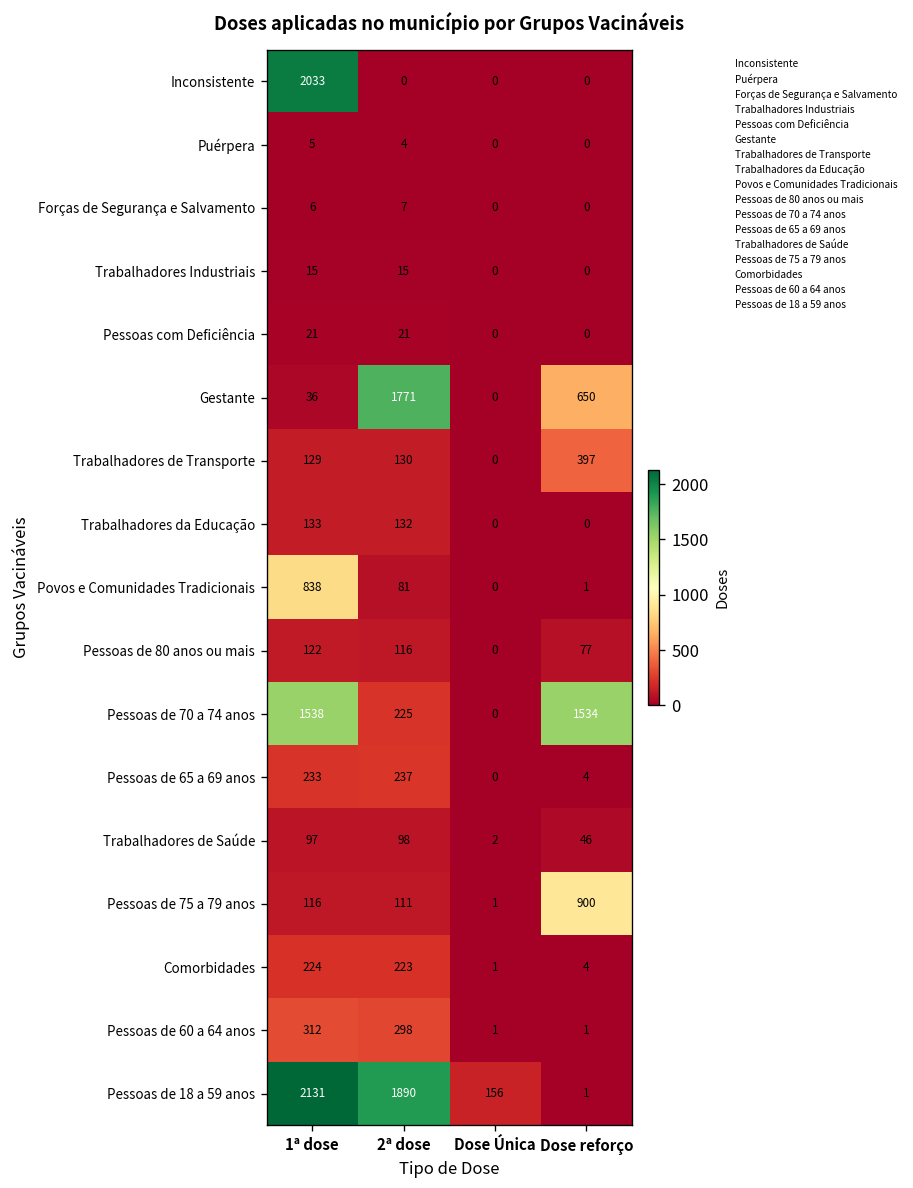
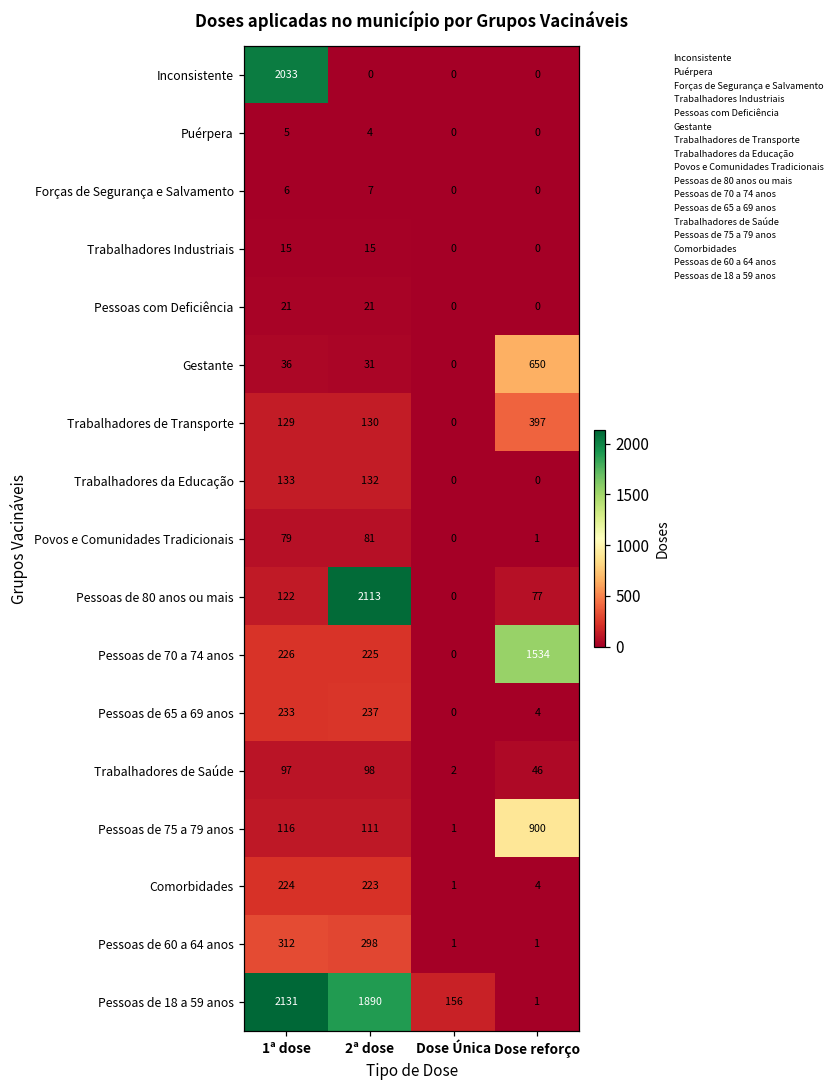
  {
    "Inconsistente": {
      "1ª dose": 2033,
      "2ª dose": 0,
      "Dose Única": 0,
      "Dose reforço": 0
    },
    "Puérpera": {
      "1ª dose": 5,
      "2ª dose": 4,
      "Dose Única": 0,
      "Dose reforço": 0
    },
    "Forças de Segurança e Salvamento": {
      "1ª dose": 6,
      "2ª dose": 7,
      "Dose Única": 0,
      "Dose reforço": 0
    },
    "Trabalhadores Industriais": {
      "1ª dose": 15,
      "2ª dose": 15,
      "Dose Única": 0,
      "Dose reforço": 0
    },
    "Pessoas com Deficiência": {
      "1ª dose": 21,
      "2ª dose": 21,
      "Dose Única": 0,
      "Dose reforço": 0
    },
    "Gestante": {
      "1ª dose": 36,
-     "2ª dose": 1771,
+     "2ª dose": 31,
      "Dose Única": 0,
      "Dose reforço": 650
    },
    "Trabalhadores de Transporte": {
      "1ª dose": 129,
      "2ª dose": 130,
      "Dose Única": 0,
      "Dose reforço": 397
    },
    "Trabalhadores da Educação": {
      "1ª dose": 133,
      "2ª dose": 132,
      "Dose Única": 0,
      "Dose reforço": 0
    },
    "Povos e Comunidades Tradicionais": {
-     "1ª dose": 838,
+     "1ª dose": 79,
      "2ª dose": 81,
      "Dose Única": 0,
      "Dose reforço": 1
    },
    "Pessoas de 80 anos ou mais": {
      "1ª dose": 122,
-     "2ª dose": 116,
+     "2ª dose": 2113,
      "Dose Única": 0,
      "Dose reforço": 77
    },
    "Pessoas de 70 a 74 anos": {
-     "1ª dose": 1538,
+     "1ª dose": 226,
      "2ª dose": 225,
      "Dose Única": 0,
      "Dose reforço": 1534
    },
    "Pessoas de 65 a 69 anos": {
      "1ª dose": 233,
      "2ª dose": 237,
      "Dose Única": 0,
      "Dose reforço": 4
    },
    "Trabalhadores de Saúde": {
      "1ª dose": 97,
      "2ª dose": 98,
      "Dose Única": 2,
      "Dose reforço": 46
    },
    "Pessoas de 75 a 79 anos": {
      "1ª dose": 116,
      "2ª dose": 111,
      "Dose Única": 1,
      "Dose reforço": 900
    },
    "Comorbidades": {
      "1ª dose": 224,
      "2ª dose": 223,
      "Dose Única": 1,
      "Dose reforço": 4
    },
    "Pessoas de 60 a 64 anos": {
      "1ª dose": 312,
      "2ª dose": 298,
      "Dose Única": 1,
      "Dose reforço": 1
    },
    "Pessoas de 18 a 59 anos": {
      "1ª dose": 2131,
      "2ª dose": 1890,
      "Dose Única": 156,
      "Dose reforço": 1
    }
  }
